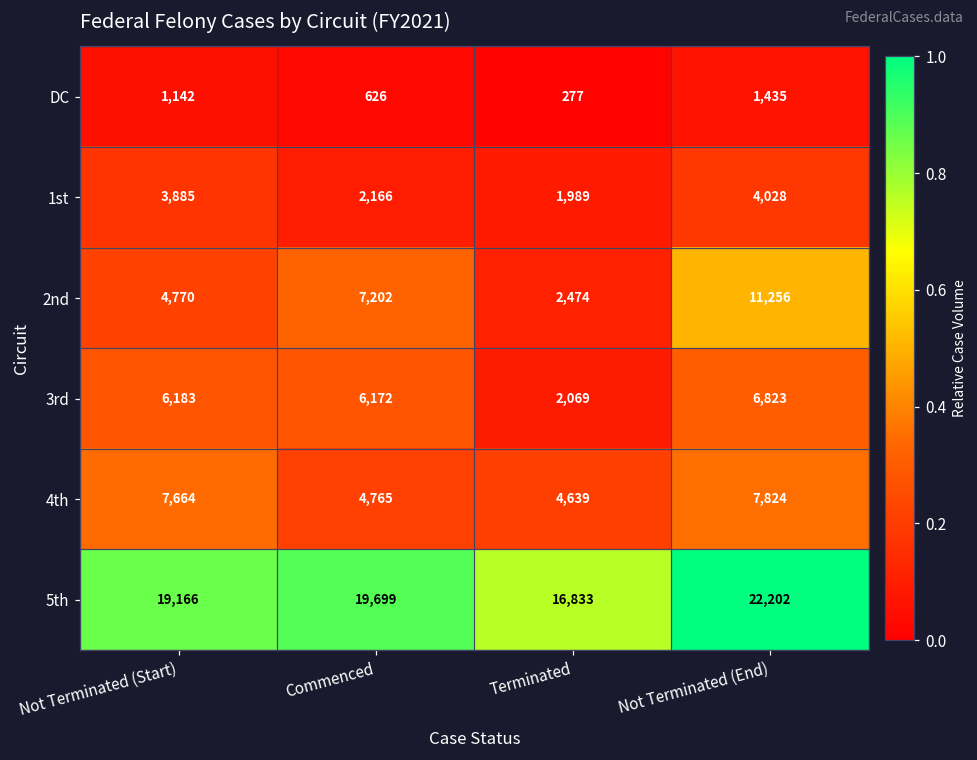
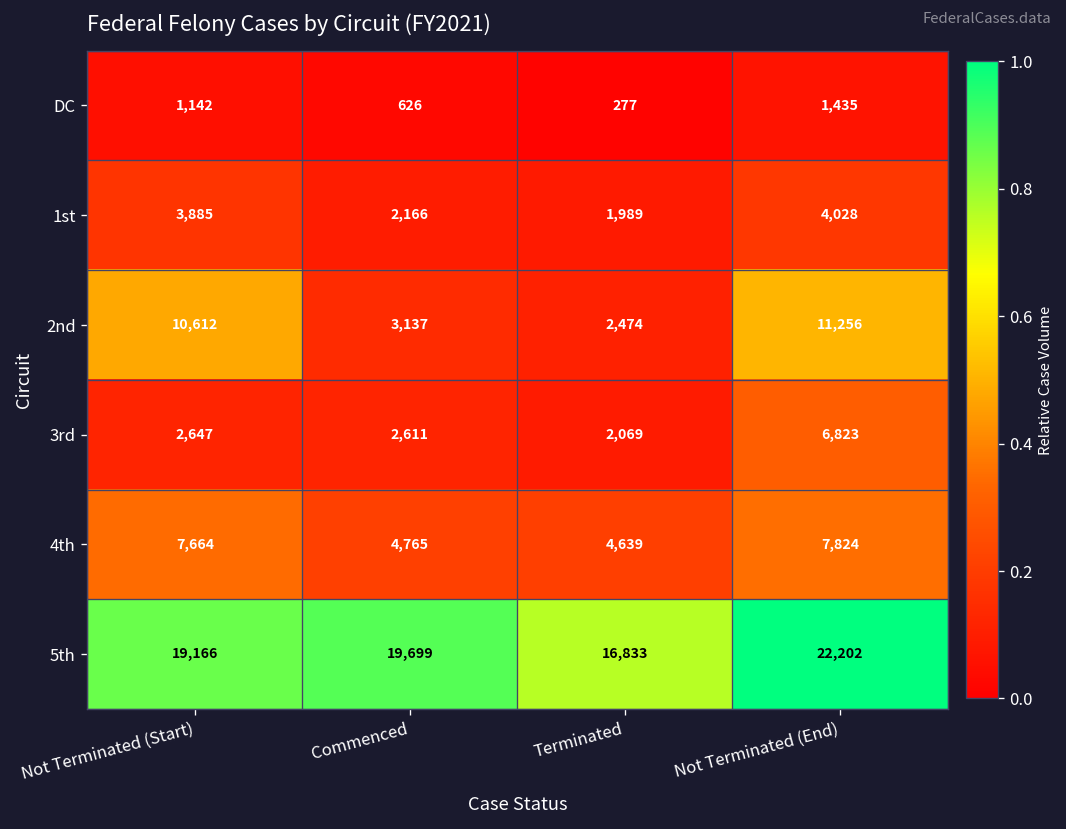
  {
    "DC": {
      "Not Terminated (Start)": "1,142",
      "Commenced": "626",
      "Terminated": "277",
      "Not Terminated (End)": "1,435"
    },
    "1st": {
      "Not Terminated (Start)": "3,885",
      "Commenced": "2,166",
      "Terminated": "1,989",
      "Not Terminated (End)": "4,028"
    },
    "2nd": {
-     "Not Terminated (Start)": "4,770",
-     "Commenced": "7,202",
+     "Not Terminated (Start)": "10,612",
+     "Commenced": "3,137",
      "Terminated": "2,474",
      "Not Terminated (End)": "11,256"
    },
    "3rd": {
-     "Not Terminated (Start)": "6,183",
-     "Commenced": "6,172",
+     "Not Terminated (Start)": "2,647",
+     "Commenced": "2,611",
      "Terminated": "2,069",
      "Not Terminated (End)": "6,823"
    },
    "4th": {
      "Not Terminated (Start)": "7,664",
      "Commenced": "4,765",
      "Terminated": "4,639",
      "Not Terminated (End)": "7,824"
    },
    "5th": {
      "Not Terminated (Start)": "19,166",
      "Commenced": "19,699",
      "Terminated": "16,833",
      "Not Terminated (End)": "22,202"
    }
  }
